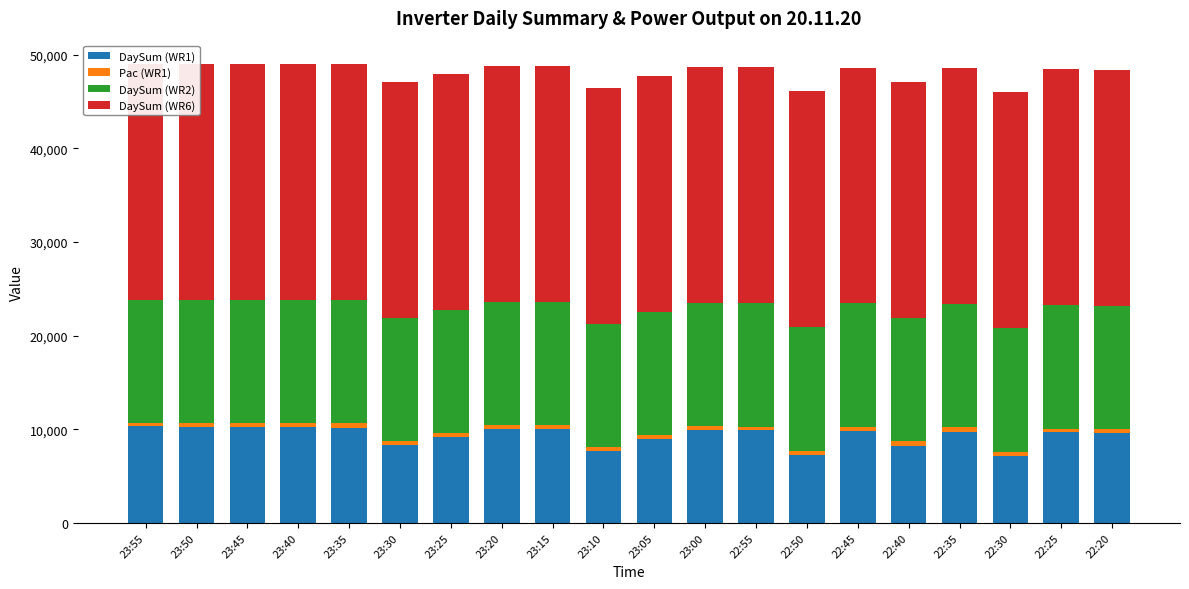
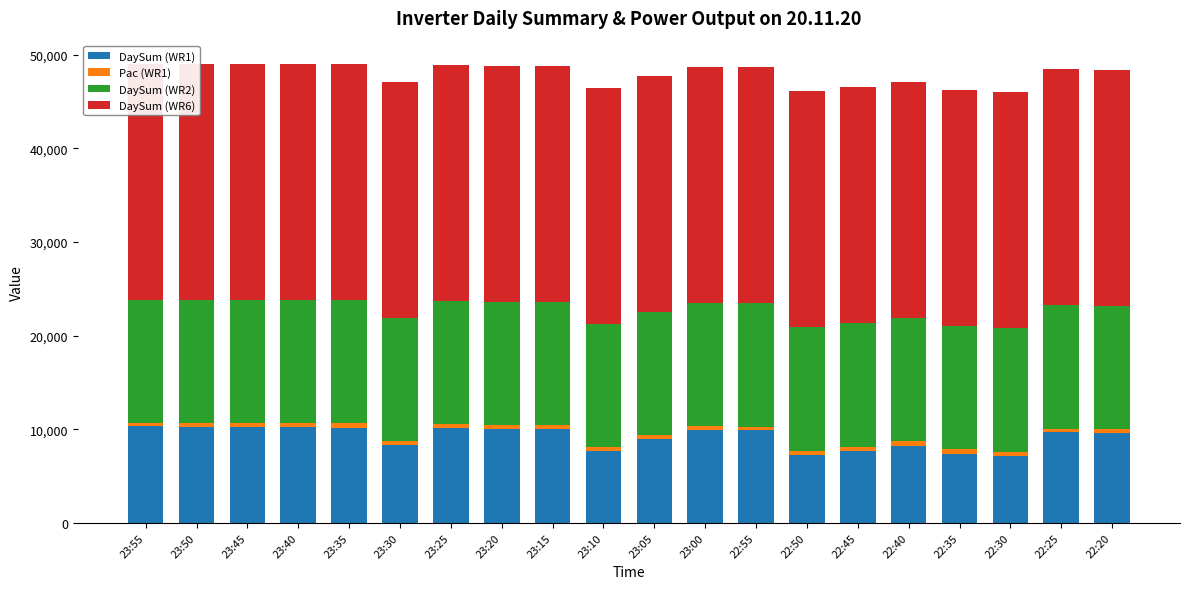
  {
    "DaySum (WR1)": {
      "23:55": "10,000",
      "23:50": "10,000",
      "23:45": "10,000",
      "23:40": "10,000",
      "23:35": "10,000",
      "23:30": "8,000",
-     "23:25": "9,000",
+     "23:25": "10,000",
      "23:20": "10,000",
      "23:15": "10,000",
      "23:10": "8,000",
      "23:05": "9,000",
      "23:00": "10,000",
      "22:55": "10,000",
      "22:50": "7,000",
-     "22:45": "10,000",
+     "22:45": "8,000",
      "22:40": "8,000",
-     "22:35": "10,000",
+     "22:35": "7,000",
      "22:30": "7,000",
      "22:25": "10,000",
      "22:20": "10,000"
    },
    "Pac (WR1)": {
      "23:55": "0",
      "23:50": "0",
      "23:45": "0",
      "23:40": "0",
      "23:35": "0",
      "23:30": "0",
      "23:25": "0",
      "23:20": "0",
      "23:15": "0",
      "23:10": "0",
      "23:05": "0",
      "23:00": "0",
      "22:55": "0",
      "22:50": "0",
      "22:45": "0",
      "22:40": "0",
      "22:35": "1,000",
      "22:30": "0",
      "22:25": "0",
      "22:20": "0"
    },
    "DaySum (WR2)": {
      "23:55": "13,000",
      "23:50": "13,000",
      "23:45": "13,000",
      "23:40": "13,000",
      "23:35": "13,000",
      "23:30": "13,000",
      "23:25": "13,000",
      "23:20": "13,000",
      "23:15": "13,000",
      "23:10": "13,000",
      "23:05": "13,000",
      "23:00": "13,000",
      "22:55": "13,000",
      "22:50": "13,000",
      "22:45": "13,000",
      "22:40": "13,000",
      "22:35": "13,000",
      "22:30": "13,000",
      "22:25": "13,000",
      "22:20": "13,000"
    },
    "DaySum (WR6)": {
      "23:45": "25,000",
      "23:40": "25,000",
      "23:35": "25,000",
      "23:30": "25,000",
      "23:25": "25,000",
      "23:20": "25,000",
      "23:15": "25,000",
      "23:10": "25,000",
      "23:05": "25,000",
      "23:00": "25,000",
      "22:55": "25,000",
      "22:50": "25,000",
      "22:45": "25,000",
      "22:40": "25,000",
      "22:35": "25,000",
      "22:30": "25,000",
      "22:25": "25,000",
      "22:20": "25,000"
    }
  }
